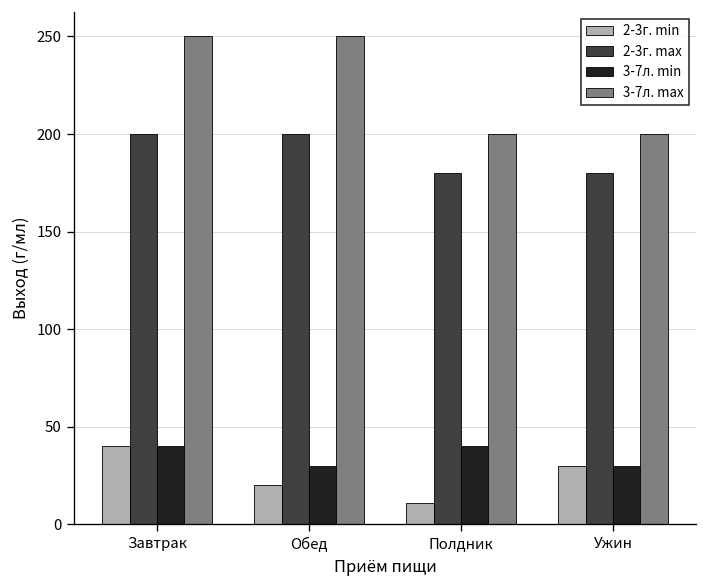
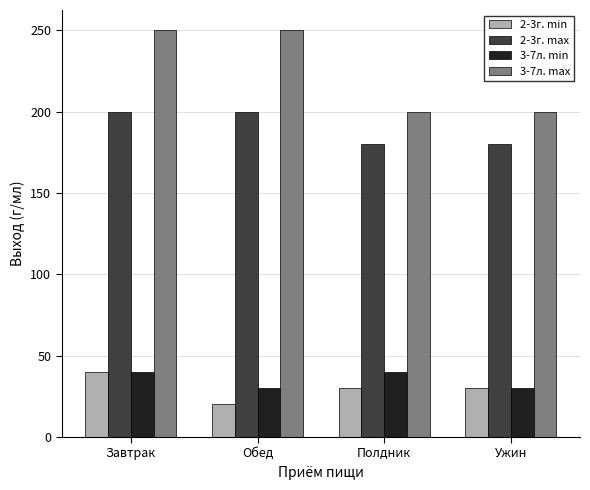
  {
    "2-3г. min": {
      "Завтрак": 40,
      "Обед": 20,
-     "Полдник": 11,
+     "Полдник": 30,
      "Ужин": 30
    },
    "3-7л. max": {
      "Завтрак": 250,
      "Обед": 250,
      "Полдник": 200,
      "Ужин": 200
    }
  }
